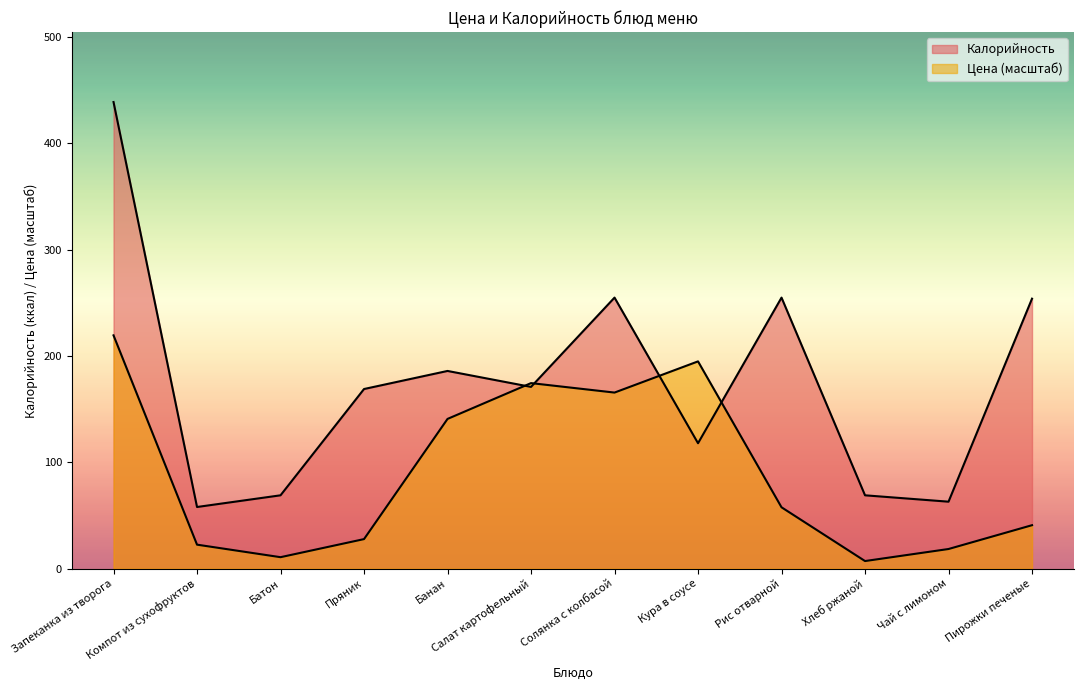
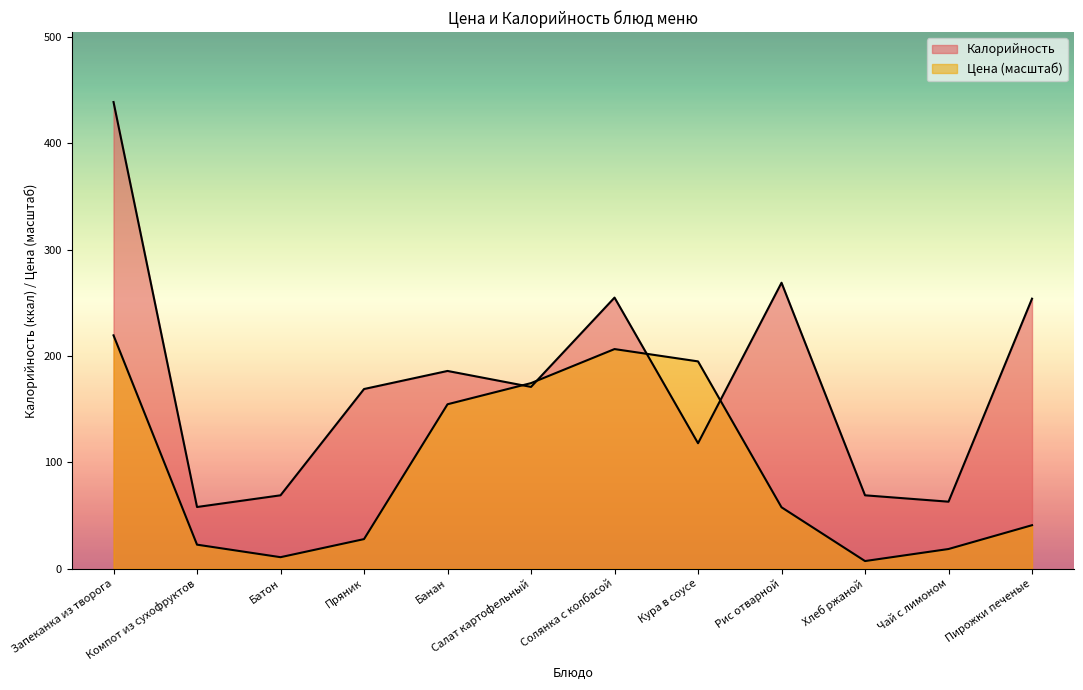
  {
    "Калорийность": {
      "Запеканка из творога": 439,
      "Компот из сухофруктов": 58,
      "Батон": 69,
      "Пряник": 169,
      "Банан": 186,
      "Салат картофельный": 171,
      "Солянка с колбасой": 255,
      "Кура в соусе": 118,
-     "Рис отварной": 255,
+     "Рис отварной": 269,
      "Хлеб ржаной": 69,
      "Чай с лимоном": 63,
      "Пирожки печеные": 254
    },
    "Цена (масштаб)": {
      "Запеканка из творога": 220,
      "Компот из сухофруктов": 23,
      "Батон": 11,
      "Пряник": 28,
-     "Банан": 141,
+     "Банан": 155,
      "Салат картофельный": 175,
-     "Солянка с колбасой": 166,
+     "Солянка с колбасой": 207,
      "Кура в соусе": 195,
      "Рис отварной": 58,
      "Хлеб ржаной": 7,
      "Чай с лимоном": 18,
      "Пирожки печеные": 41
    }
  }
